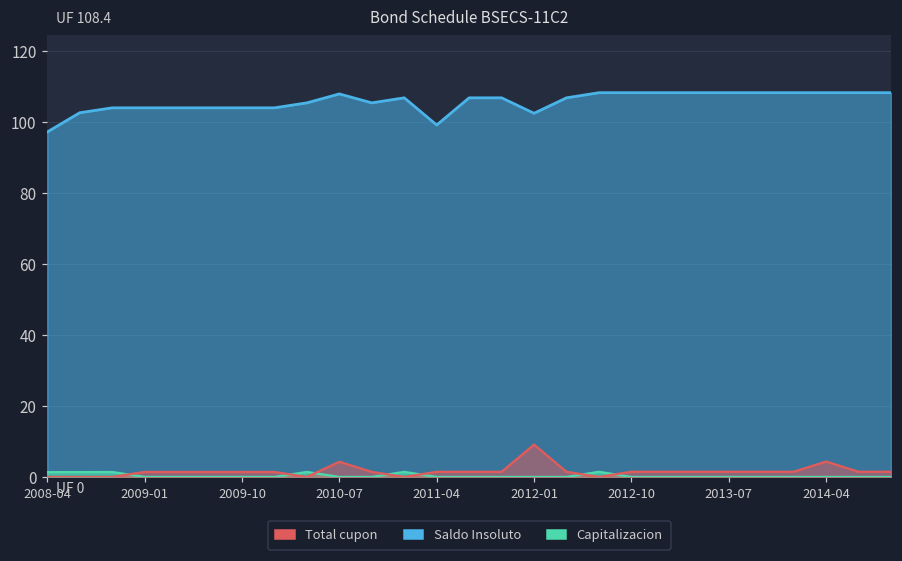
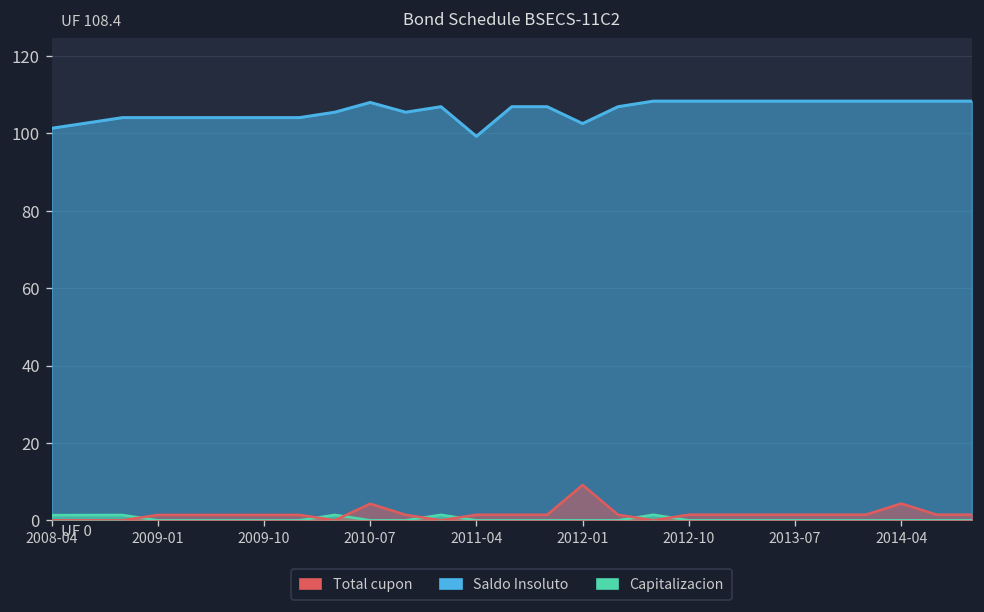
  {
    "Saldo Insoluto": {
-     "2008-04": 97,
+     "2008-04": 101,
      "2009-01": 104,
      "2009-10": 104,
      "2010-07": 108,
      "2011-04": 99,
      "2012-01": 103,
      "2012-10": 108,
      "2013-07": 108,
      "2014-04": 108
    },
    "Capitalizacion": {
      "2008-04": 1,
      "2009-01": 0,
      "2009-10": 0,
      "2010-07": 0,
      "2011-04": 0,
      "2012-01": 0,
      "2012-10": 0,
      "2013-07": 0,
      "2014-04": 0
    },
    "Total cupon": {
      "2009-01": 1,
      "2009-10": 1,
      "2010-07": 4,
      "2011-04": 1,
      "2012-01": 9,
      "2012-10": 1,
      "2013-07": 1,
      "2014-04": 4
    }
  }
